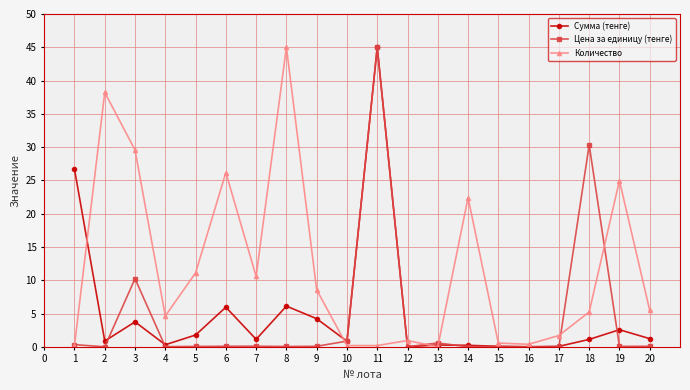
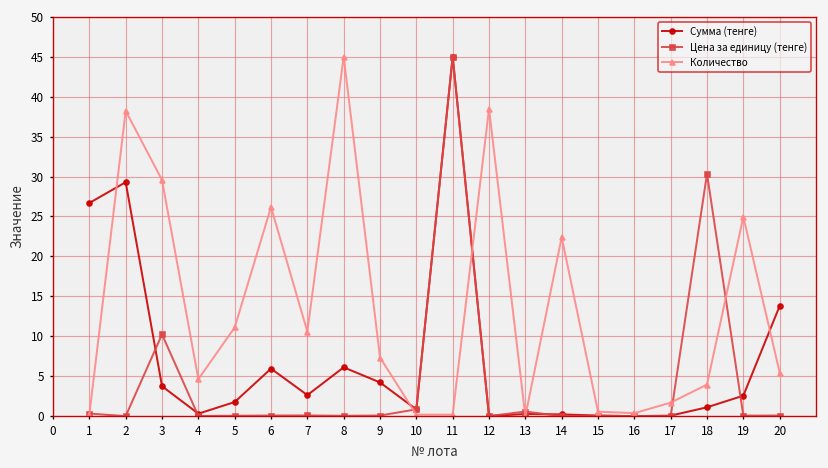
  {
    "Сумма (тенге)": {
      "1": 27,
-     "2": 1,
+     "2": 29,
      "3": 4,
      "5": 2,
      "6": 6,
-     "7": 1,
+     "7": 3,
      "8": 6,
      "9": 4,
      "18": 1,
      "19": 3,
-     "20": 1
+     "20": 14
    },
    "Цена за единицу (тенге)": {
      "2": 0,
      "3": 10,
      "5": 0,
      "6": 0,
      "7": 0,
      "8": 0,
      "9": 0,
      "18": 30,
      "19": 0,
      "20": 0
    },
    "Количество": {
      "2": 38,
      "3": 30,
      "4": 5,
      "5": 11,
      "6": 26,
      "7": 11,
      "8": 45,
-     "9": 9,
+     "9": 7,
      "10": 0,
      "11": 0,
-     "12": 1,
+     "12": 38,
      "14": 22,
      "15": 1,
      "17": 2,
-     "18": 5,
+     "18": 4,
      "19": 25,
      "20": 5
    }
  }
